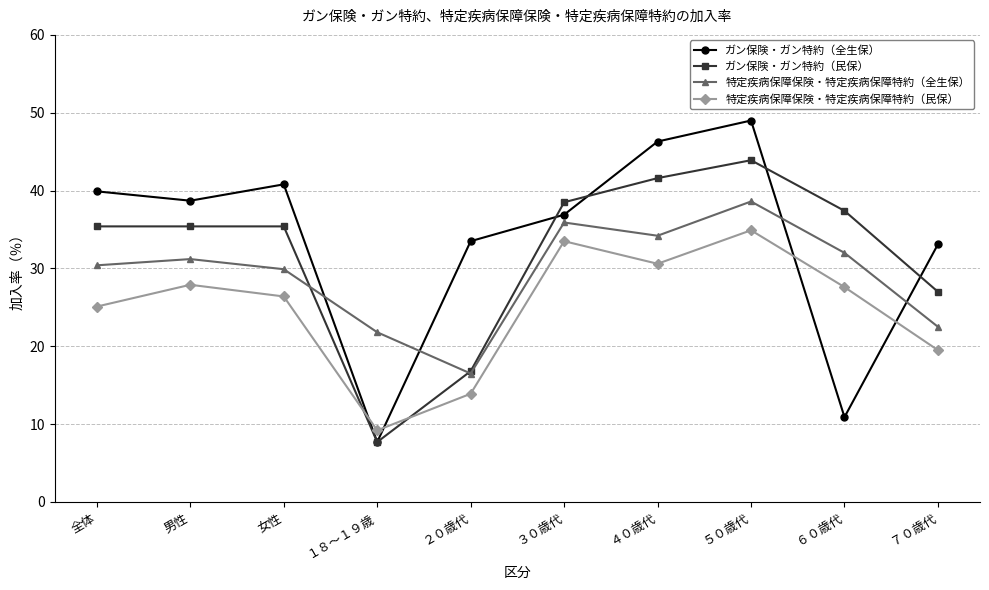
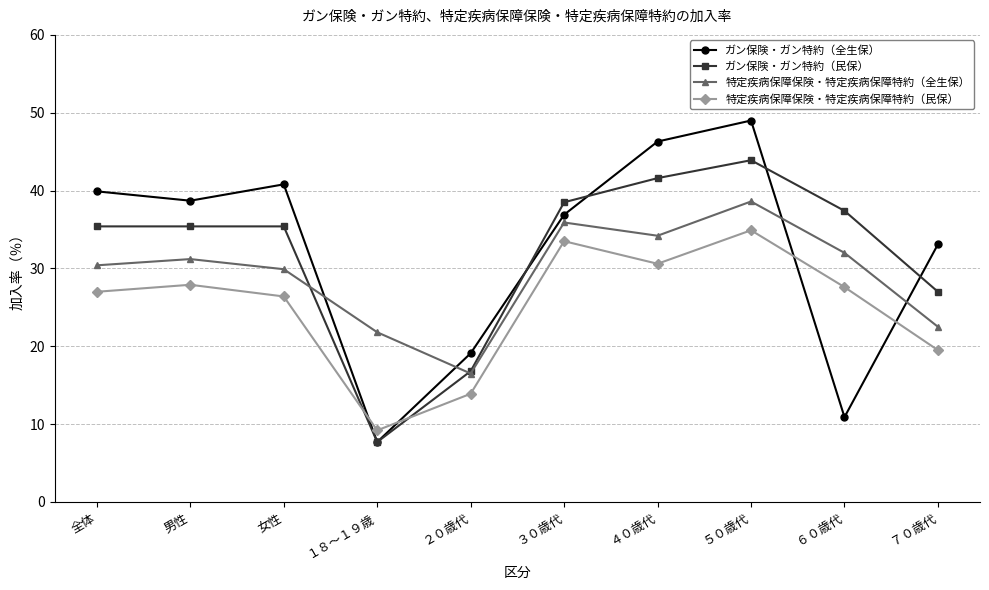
  {
    "ガン保険・ガン特約（全生保）": {
      "全体": 40,
      "男性": 39,
      "女性": 41,
-     "２０歳代": 34,
+     "２０歳代": 19,
      "３０歳代": 37,
      "４０歳代": 46,
      "５０歳代": 49,
      "６０歳代": 11,
      "７０歳代": 33
    },
    "ガン保険・ガン特約（民保）": {
      "全体": 35,
      "男性": 35,
      "女性": 35,
      "３０歳代": 39,
      "４０歳代": 42,
      "５０歳代": 44,
      "６０歳代": 37,
      "７０歳代": 27
    },
    "特定疾病保障保険・特定疾病保障特約（全生保）": {
      "全体": 30,
      "男性": 31,
      "女性": 30,
      "１８～１９歳": 22,
      "３０歳代": 36,
      "４０歳代": 34,
      "５０歳代": 39,
      "６０歳代": 32,
      "７０歳代": 23
    },
    "特定疾病保障保険・特定疾病保障特約（民保）": {
-     "全体": 25,
+     "全体": 27,
      "男性": 28,
      "女性": 26,
      "１８～１９歳": 9,
      "２０歳代": 14,
      "３０歳代": 34,
      "４０歳代": 31,
      "５０歳代": 35,
      "６０歳代": 28,
      "７０歳代": 20
    }
  }
